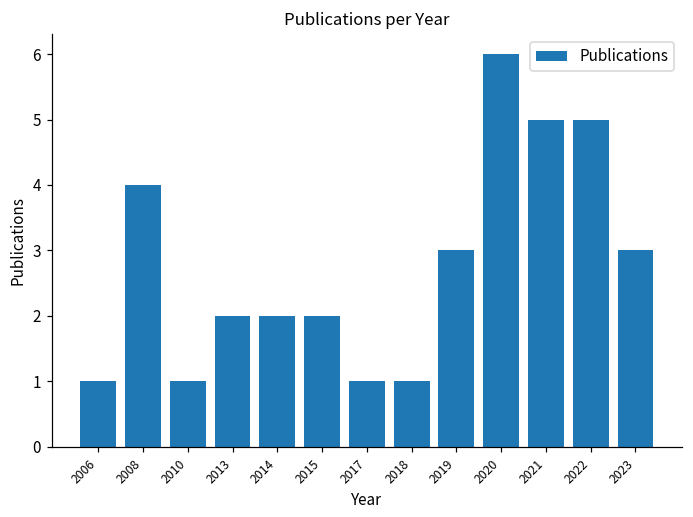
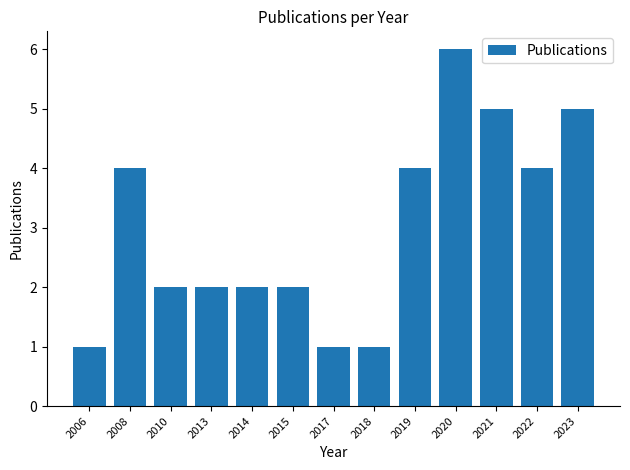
  {
    "2006": 1,
    "2008": 4,
-   "2010": 1,
+   "2010": 2,
    "2013": 2,
    "2014": 2,
    "2015": 2,
    "2017": 1,
    "2018": 1,
-   "2019": 3,
+   "2019": 4,
    "2020": 6,
    "2021": 5,
-   "2022": 5,
-   "2023": 3
+   "2022": 4,
+   "2023": 5
  }
